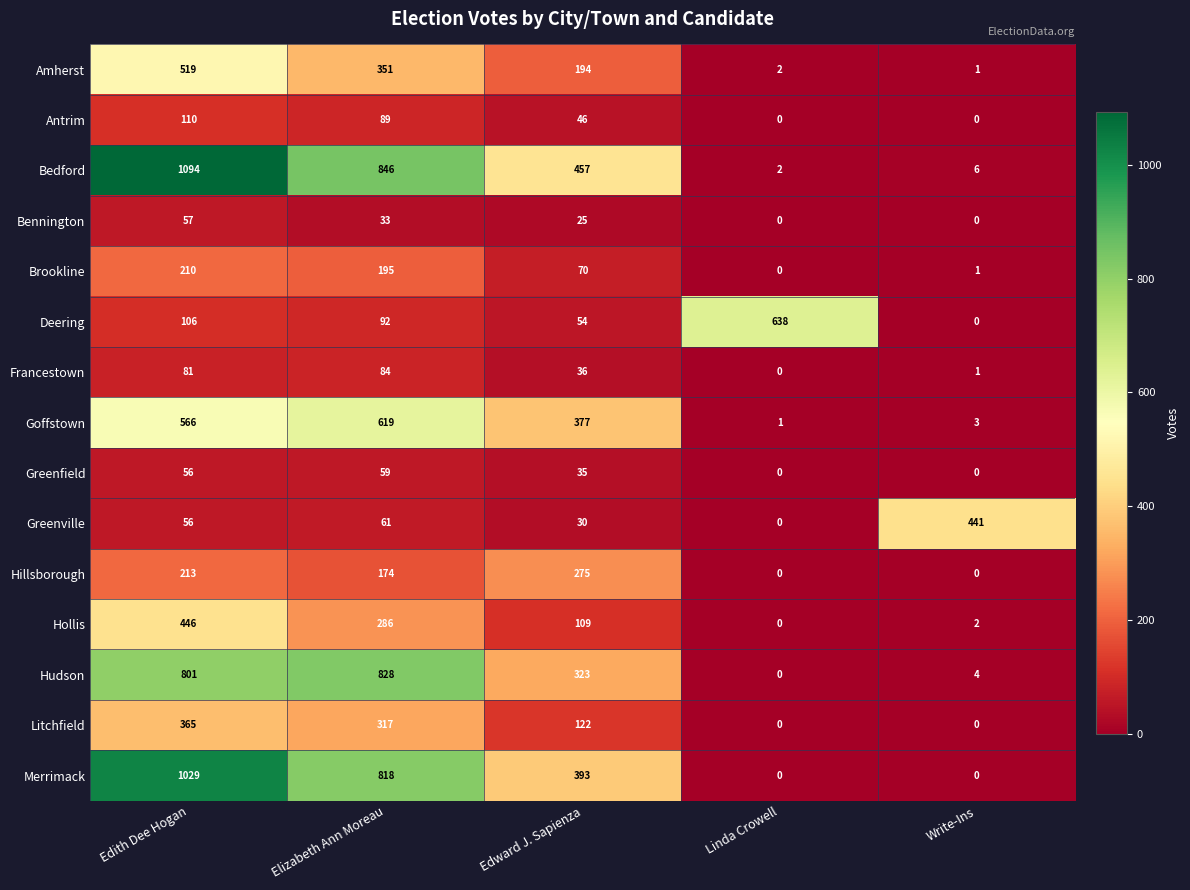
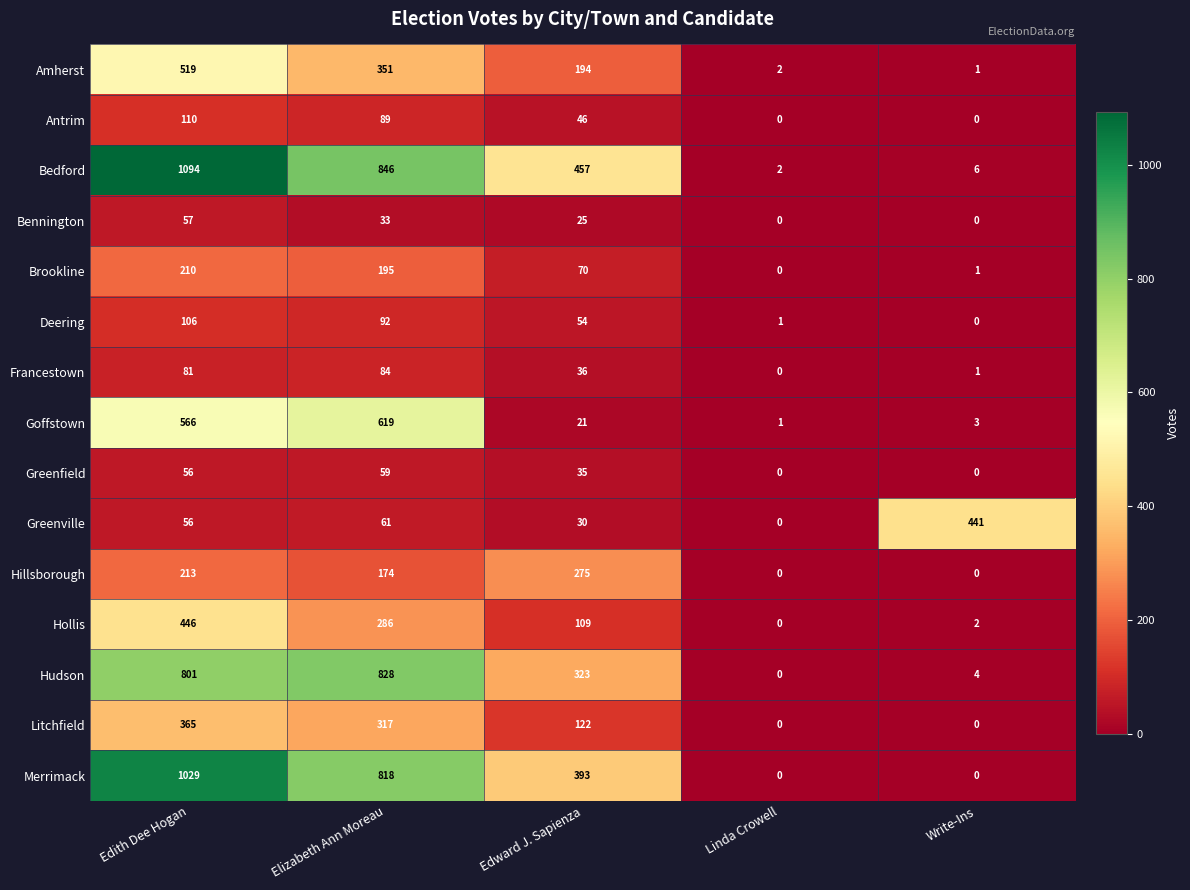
  {
    "Amherst": {
      "Edith Dee Hogan": 519,
      "Elizabeth Ann Moreau": 351,
      "Edward J. Sapienza": 194,
      "Linda Crowell": 2,
      "Write-Ins": 1
    },
    "Antrim": {
      "Edith Dee Hogan": 110,
      "Elizabeth Ann Moreau": 89,
      "Edward J. Sapienza": 46,
      "Linda Crowell": 0,
      "Write-Ins": 0
    },
    "Bedford": {
      "Edith Dee Hogan": 1094,
      "Elizabeth Ann Moreau": 846,
      "Edward J. Sapienza": 457,
      "Linda Crowell": 2,
      "Write-Ins": 6
    },
    "Bennington": {
      "Edith Dee Hogan": 57,
      "Elizabeth Ann Moreau": 33,
      "Edward J. Sapienza": 25,
      "Linda Crowell": 0,
      "Write-Ins": 0
    },
    "Brookline": {
      "Edith Dee Hogan": 210,
      "Elizabeth Ann Moreau": 195,
      "Edward J. Sapienza": 70,
      "Linda Crowell": 0,
      "Write-Ins": 1
    },
    "Deering": {
      "Edith Dee Hogan": 106,
      "Elizabeth Ann Moreau": 92,
      "Edward J. Sapienza": 54,
-     "Linda Crowell": 638,
+     "Linda Crowell": 1,
      "Write-Ins": 0
    },
    "Francestown": {
      "Edith Dee Hogan": 81,
      "Elizabeth Ann Moreau": 84,
      "Edward J. Sapienza": 36,
      "Linda Crowell": 0,
      "Write-Ins": 1
    },
    "Goffstown": {
      "Edith Dee Hogan": 566,
      "Elizabeth Ann Moreau": 619,
-     "Edward J. Sapienza": 377,
+     "Edward J. Sapienza": 21,
      "Linda Crowell": 1,
      "Write-Ins": 3
    },
    "Greenfield": {
      "Edith Dee Hogan": 56,
      "Elizabeth Ann Moreau": 59,
      "Edward J. Sapienza": 35,
      "Linda Crowell": 0,
      "Write-Ins": 0
    },
    "Greenville": {
      "Edith Dee Hogan": 56,
      "Elizabeth Ann Moreau": 61,
      "Edward J. Sapienza": 30,
      "Linda Crowell": 0,
      "Write-Ins": 441
    },
    "Hillsborough": {
      "Edith Dee Hogan": 213,
      "Elizabeth Ann Moreau": 174,
      "Edward J. Sapienza": 275,
      "Linda Crowell": 0,
      "Write-Ins": 0
    },
    "Hollis": {
      "Edith Dee Hogan": 446,
      "Elizabeth Ann Moreau": 286,
      "Edward J. Sapienza": 109,
      "Linda Crowell": 0,
      "Write-Ins": 2
    },
    "Hudson": {
      "Edith Dee Hogan": 801,
      "Elizabeth Ann Moreau": 828,
      "Edward J. Sapienza": 323,
      "Linda Crowell": 0,
      "Write-Ins": 4
    },
    "Litchfield": {
      "Edith Dee Hogan": 365,
      "Elizabeth Ann Moreau": 317,
      "Edward J. Sapienza": 122,
      "Linda Crowell": 0,
      "Write-Ins": 0
    },
    "Merrimack": {
      "Edith Dee Hogan": 1029,
      "Elizabeth Ann Moreau": 818,
      "Edward J. Sapienza": 393,
      "Linda Crowell": 0,
      "Write-Ins": 0
    }
  }
